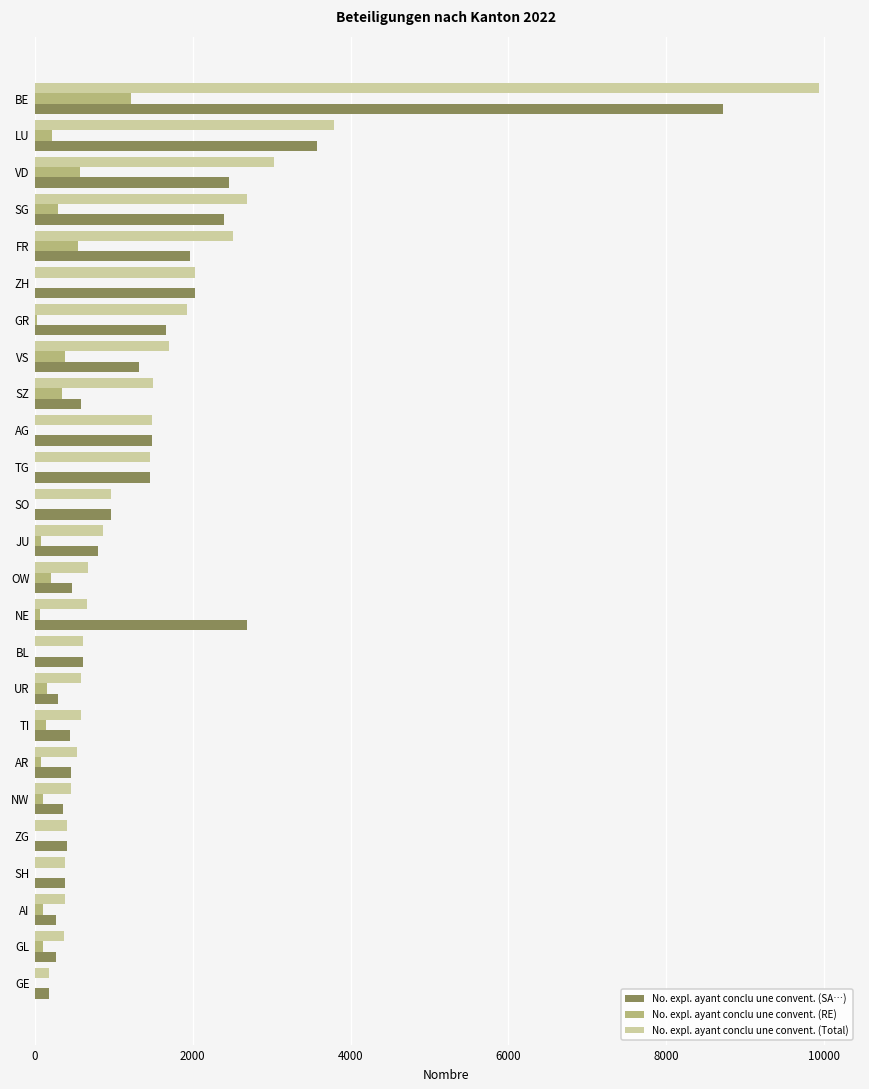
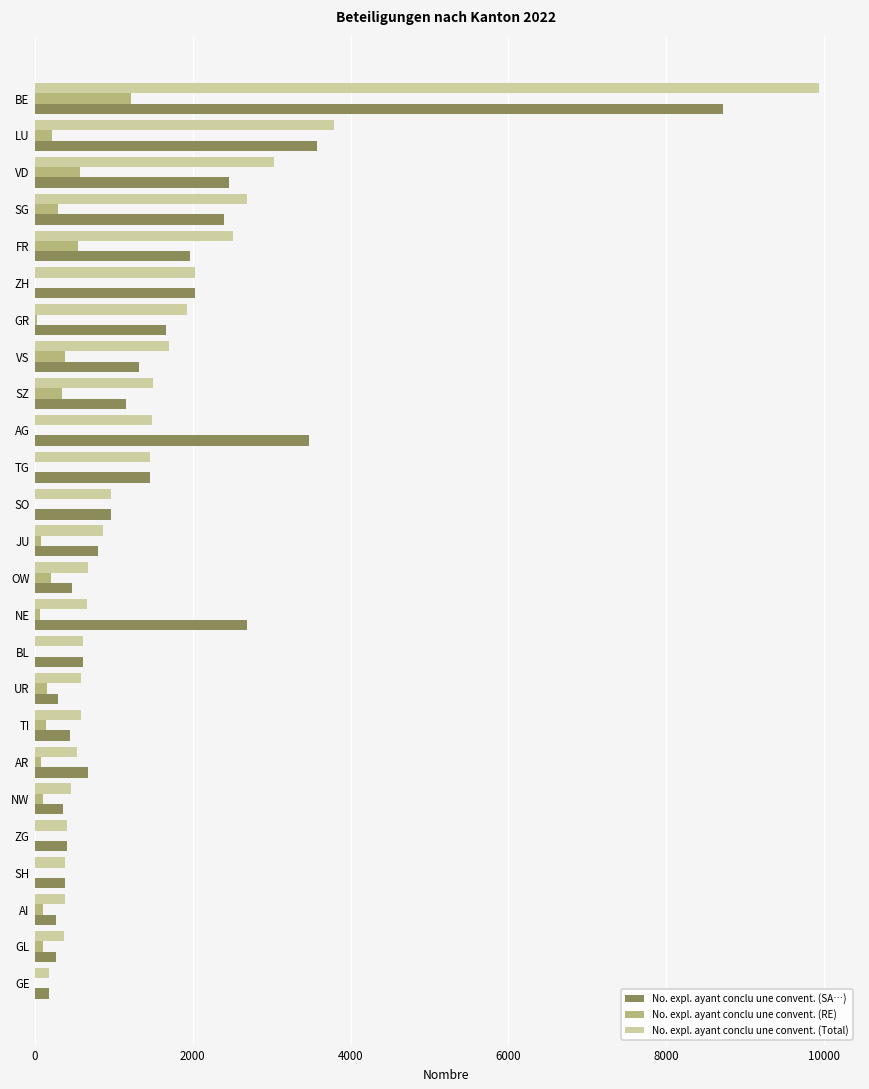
  {
    "No. expl. ayant conclu une convent. (SA…)": {
      "BE": 8700,
      "LU": 3600,
      "VD": 2500,
      "SG": 2400,
      "FR": 2000,
      "ZH": 2000,
      "GR": 1700,
      "VS": 1300,
-     "SZ": 600,
-     "AG": 1500,
+     "SZ": 1200,
+     "AG": 3500,
      "TG": 1500,
      "SO": 1000,
      "JU": 800,
      "OW": 500,
      "NE": 2700,
      "BL": 600,
      "UR": 300,
      "TI": 400,
-     "AR": 500,
+     "AR": 700,
      "NW": 400,
      "ZG": 400,
      "SH": 400,
      "AI": 300,
      "GL": 300,
      "GE": 200
    }
  }
